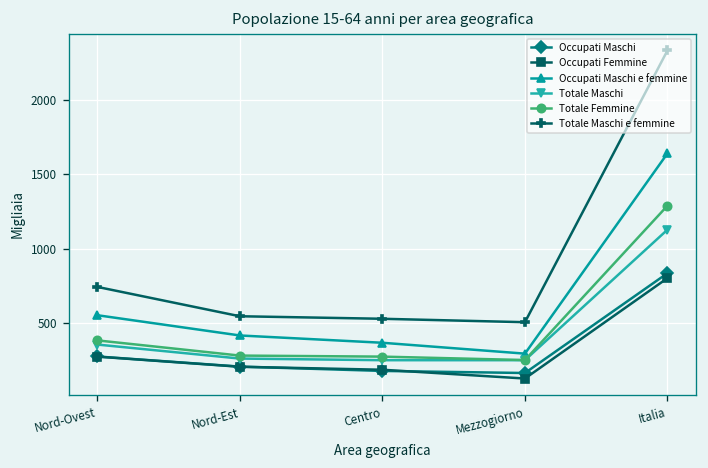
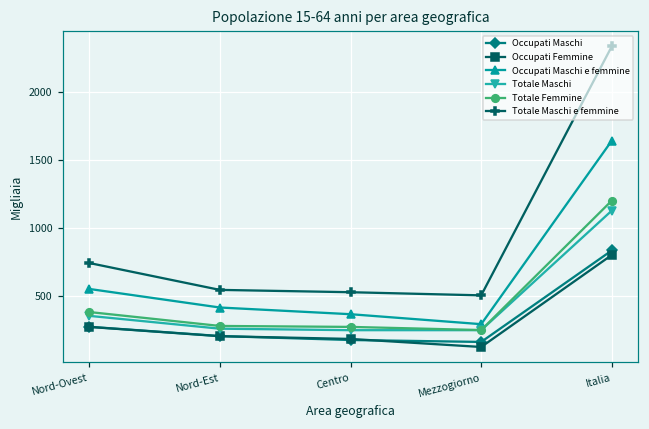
  {
    "Totale Femmine": {
      "Nord-Ovest": 390,
      "Centro": 280,
-     "Italia": 1290
+     "Italia": 1200
    }
  }
